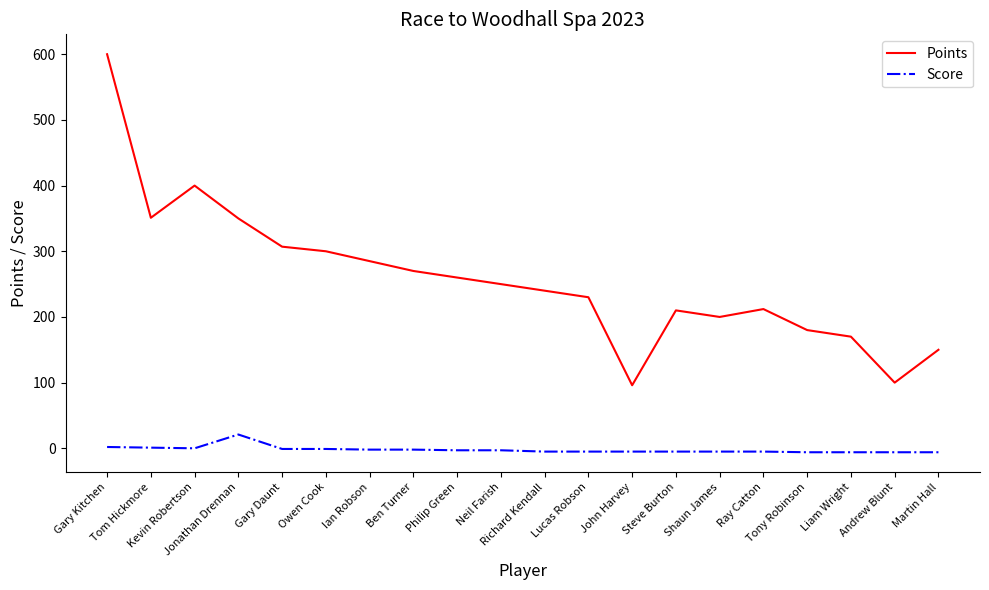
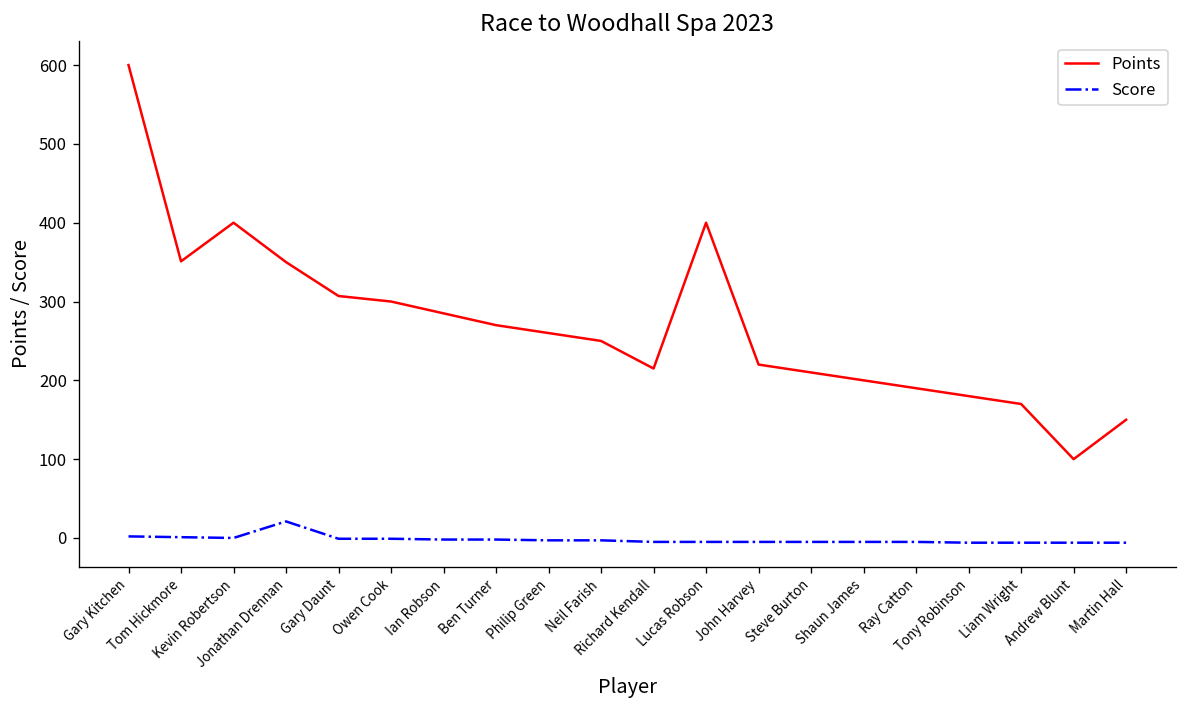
  {
    "Points": {
      "Gary Kitchen": 600,
      "Tom Hickmore": 350,
      "Kevin Robertson": 400,
      "Jonathan Drennan": 350,
      "Gary Daunt": 310,
      "Owen Cook": 300,
      "Ian Robson": 290,
      "Ben Turner": 270,
      "Philip Green": 260,
      "Neil Farish": 250,
-     "Richard Kendall": 240,
-     "Lucas Robson": 230,
-     "John Harvey": 100,
+     "Richard Kendall": 220,
+     "Lucas Robson": 400,
+     "John Harvey": 220,
      "Steve Burton": 210,
      "Shaun James": 200,
-     "Ray Catton": 210,
+     "Ray Catton": 190,
      "Tony Robinson": 180,
      "Liam Wright": 170,
      "Andrew Blunt": 100,
      "Martin Hall": 150
    },
    "Score": {
      "Gary Kitchen": 0,
      "Tom Hickmore": 0,
      "Kevin Robertson": 0,
      "Jonathan Drennan": 20,
      "Gary Daunt": 0,
      "Owen Cook": 0,
      "Ian Robson": 0,
      "Ben Turner": 0,
      "Philip Green": 0,
      "Neil Farish": 0,
      "Richard Kendall": -10,
      "Lucas Robson": -10,
      "John Harvey": -10,
      "Steve Burton": -10,
      "Shaun James": -10,
      "Ray Catton": -10,
      "Tony Robinson": -10,
      "Liam Wright": -10,
      "Andrew Blunt": -10,
      "Martin Hall": -10
    }
  }
